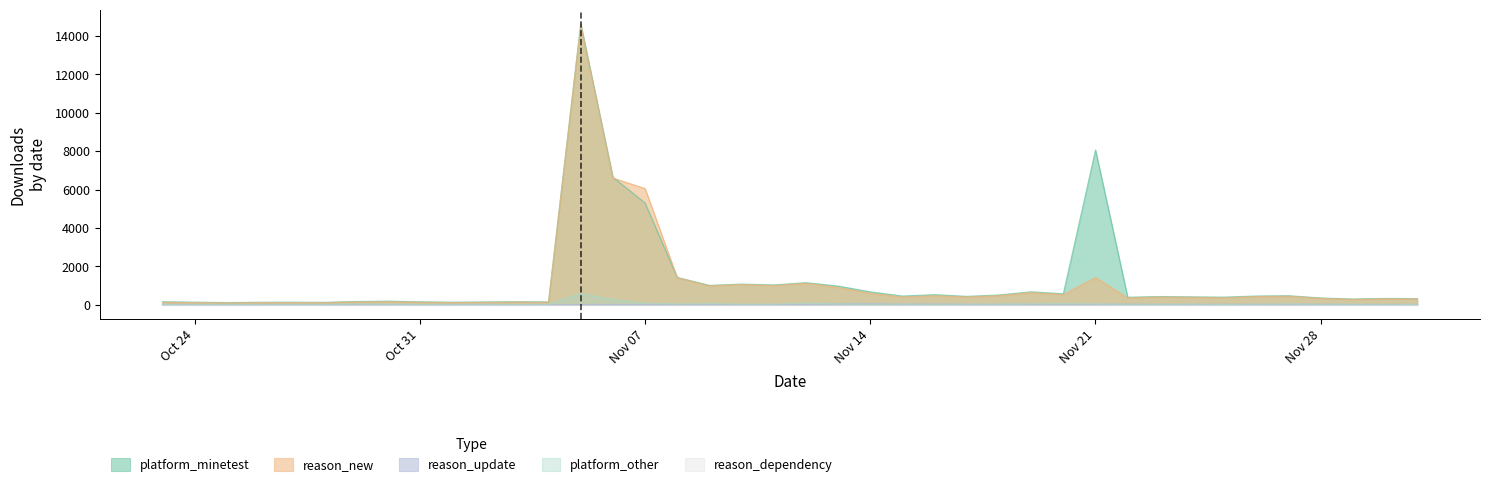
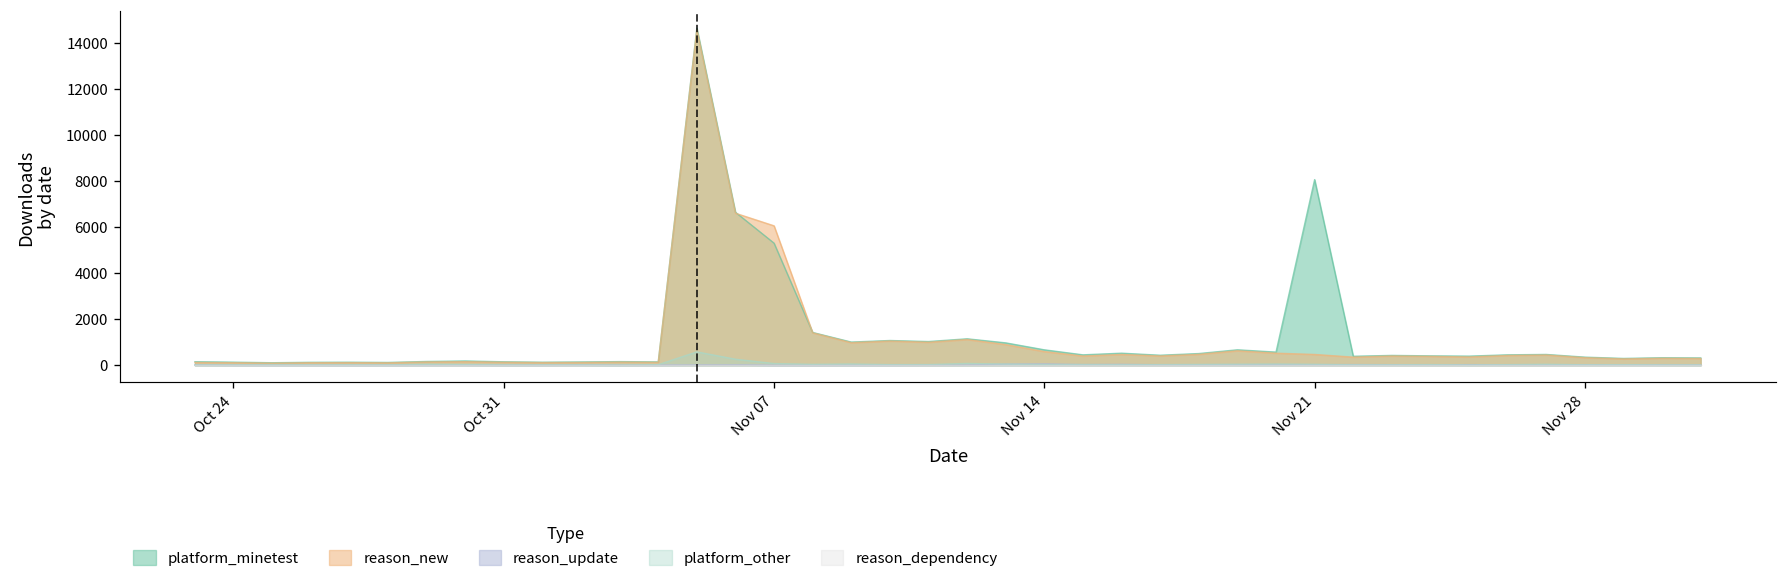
  {
    "platform_minetest": {
      "Nov 07": 5300,
      "Nov 21": 8100
    },
    "reason_new": {
      "Nov 07": 6100,
-     "Nov 21": 1400
+     "Nov 21": 500
    }
  }
